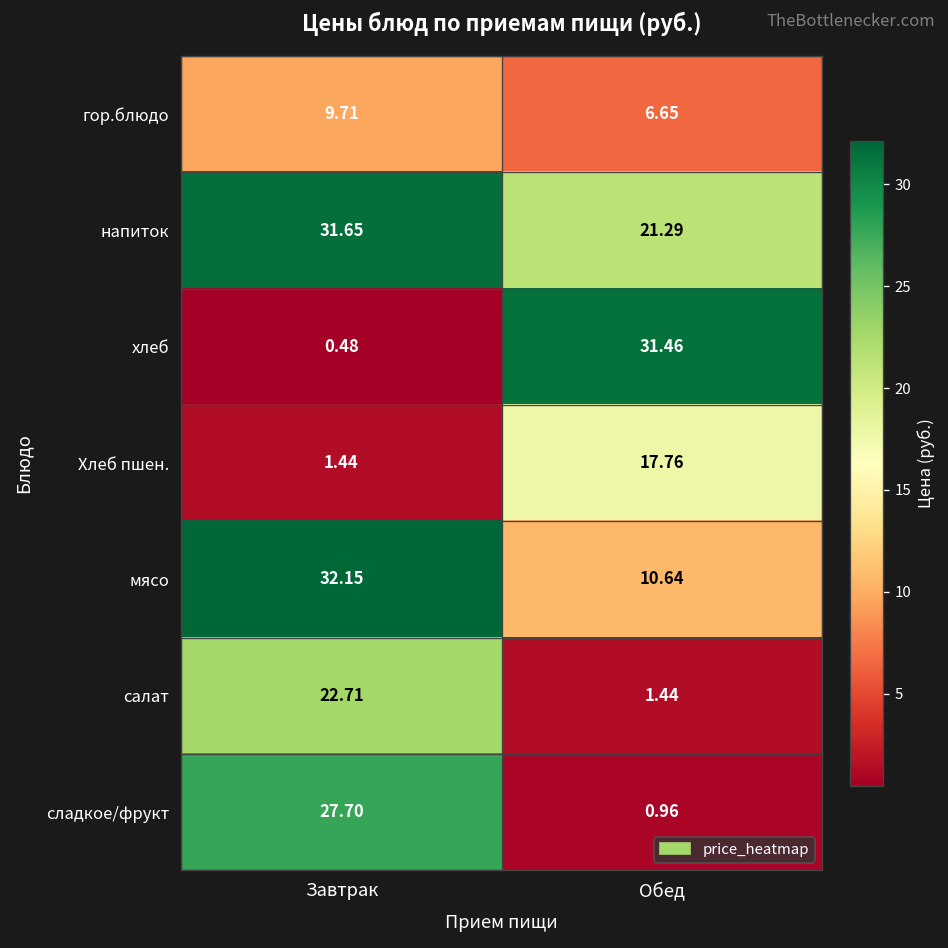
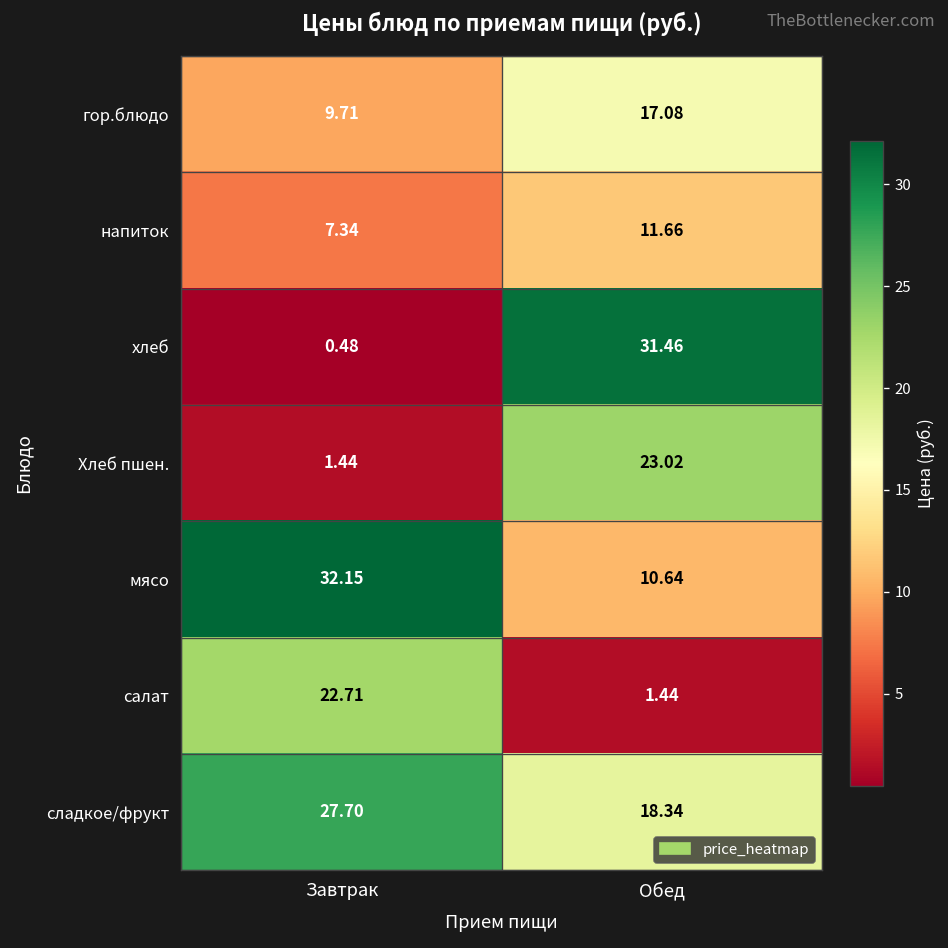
  {
    "гор.блюдо": {
      "Завтрак": 9.71,
-     "Обед": 6.65
+     "Обед": 17.08
    },
    "напиток": {
-     "Завтрак": 31.65,
-     "Обед": 21.29
+     "Завтрак": 7.34,
+     "Обед": 11.66
    },
    "хлеб": {
      "Завтрак": 0.48,
      "Обед": 31.46
    },
    "Хлеб пшен.": {
      "Завтрак": 1.44,
-     "Обед": 17.76
+     "Обед": 23.02
    },
    "мясо": {
      "Завтрак": 32.15,
      "Обед": 10.64
    },
    "салат": {
      "Завтрак": 22.71,
      "Обед": 1.44
    },
    "сладкое/фрукт": {
      "Завтрак": 27.70,
-     "Обед": 0.96
+     "Обед": 18.34
    }
  }
